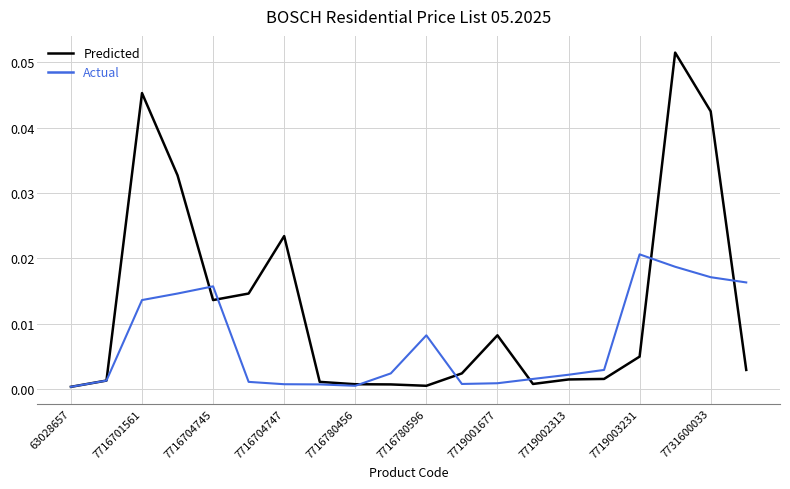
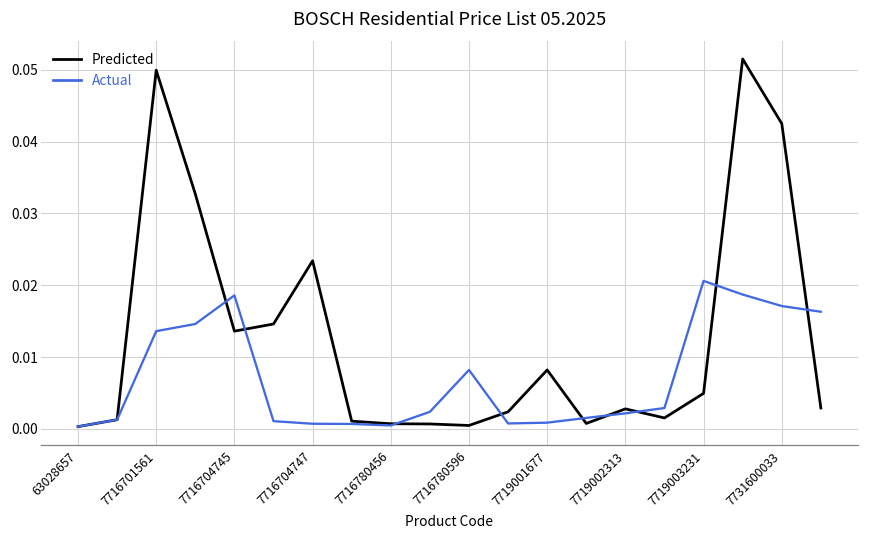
  {
    "Predicted": {
-     "7716701561": 0.045,
+     "7716701561": 0.050,
      "7716704745": 0.014,
      "7716704747": 0.023,
      "7716780596": 0.000,
      "7719001677": 0.008,
-     "7719002313": 0.001,
+     "7719002313": 0.003,
      "7719003231": 0.005,
      "7731600033": 0.043
    },
    "Actual": {
      "7716701561": 0.014,
-     "7716704745": 0.016,
+     "7716704745": 0.019,
      "7716704747": 0.001,
      "7716780596": 0.008,
      "7719001677": 0.001,
      "7719002313": 0.002,
      "7719003231": 0.021,
      "7731600033": 0.017
    }
  }
